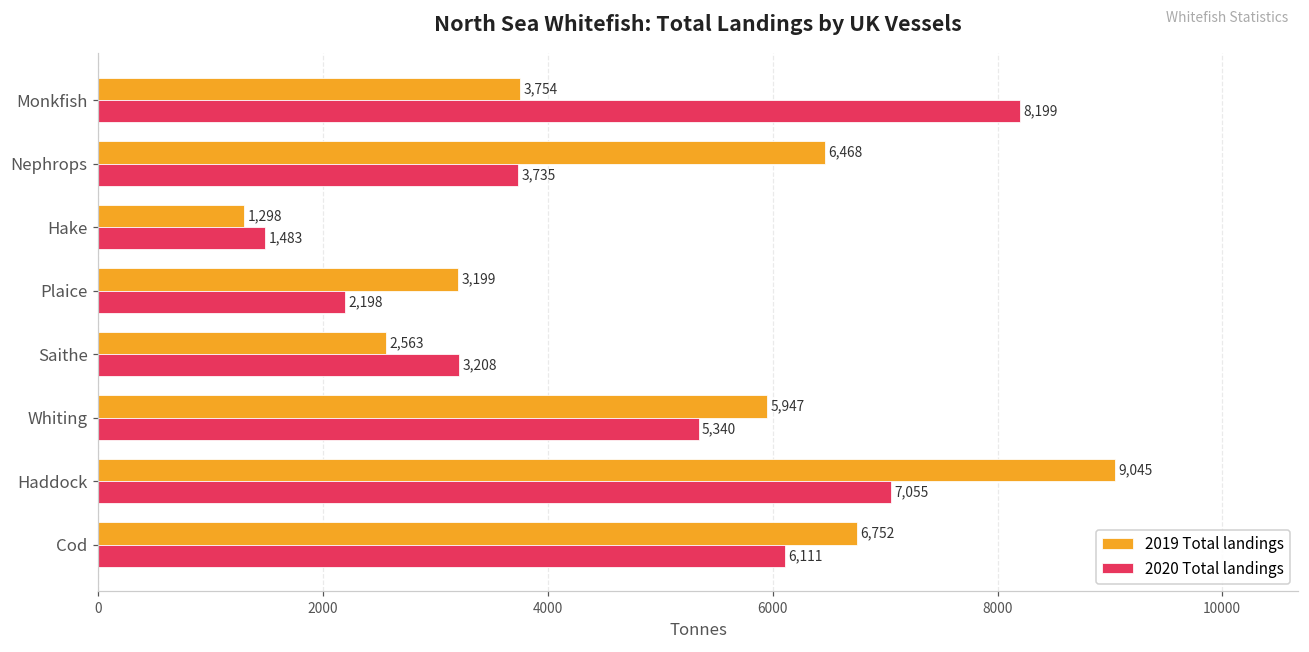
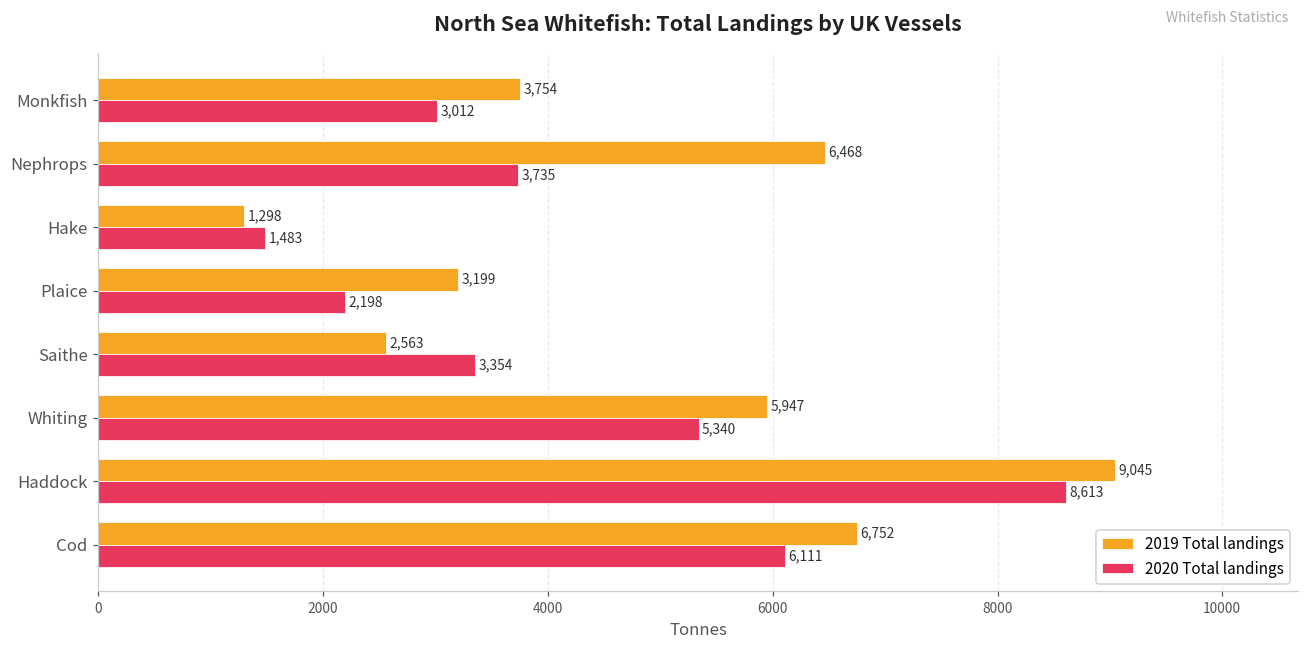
  {
    "2019 Total landings": {
      "Monkfish": "3,754",
      "Nephrops": "6,468",
      "Hake": "1,298",
      "Plaice": "3,199",
      "Saithe": "2,563",
      "Whiting": "5,947",
      "Haddock": "9,045",
      "Cod": "6,752"
    },
    "2020 Total landings": {
-     "Monkfish": "8,199",
+     "Monkfish": "3,012",
      "Nephrops": "3,735",
      "Hake": "1,483",
      "Plaice": "2,198",
-     "Saithe": "3,208",
+     "Saithe": "3,354",
      "Whiting": "5,340",
-     "Haddock": "7,055",
+     "Haddock": "8,613",
      "Cod": "6,111"
    }
  }
